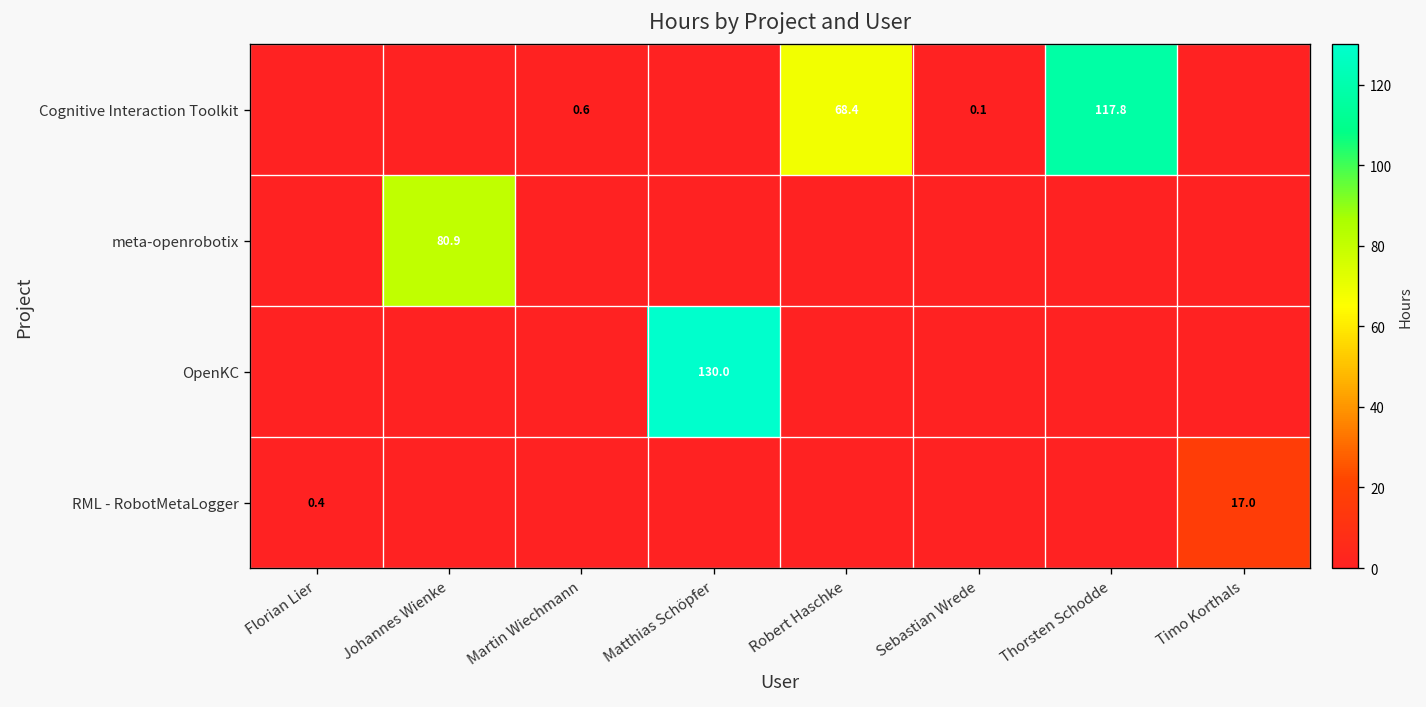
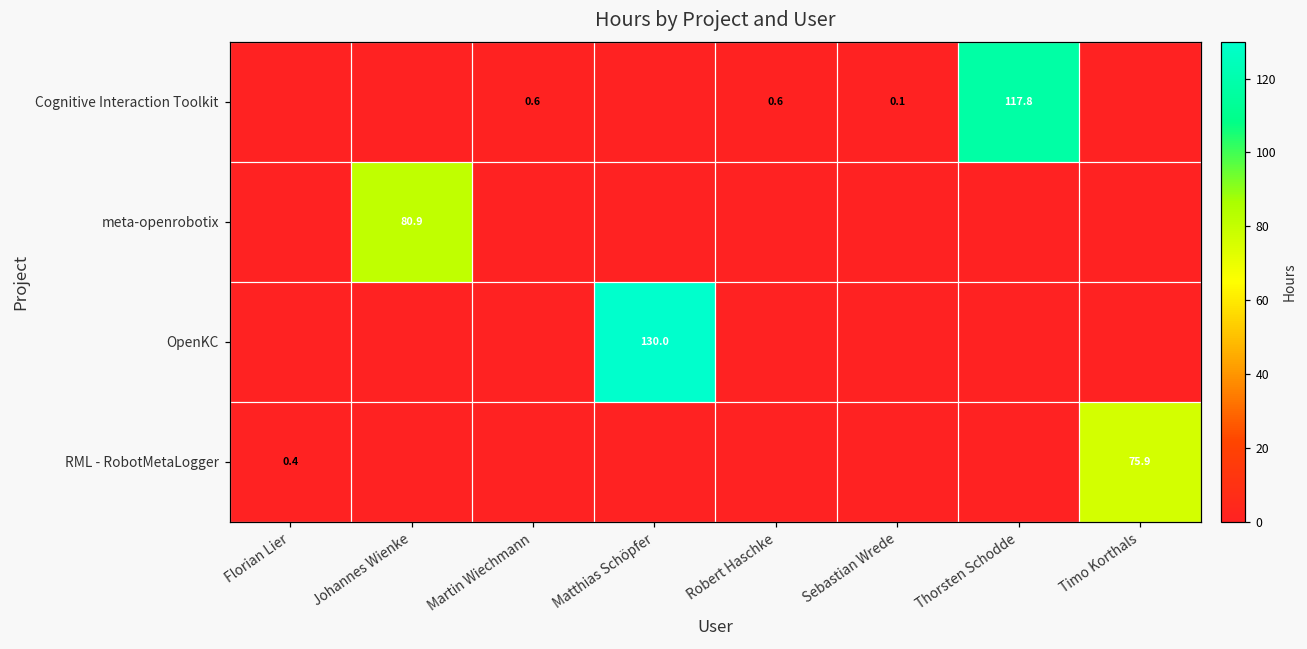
  {
    "Cognitive Interaction Toolkit": {
      "Martin Wiechmann": 0.6,
-     "Robert Haschke": 68.4,
+     "Robert Haschke": 0.6,
      "Sebastian Wrede": 0.1,
      "Thorsten Schodde": 117.8
    },
    "meta-openrobotix": {
      "Johannes Wienke": 80.9
    },
    "OpenKC": {
      "Matthias Schöpfer": 130.0
    },
    "RML - RobotMetaLogger": {
      "Florian Lier": 0.4,
-     "Timo Korthals": 17.0
+     "Timo Korthals": 75.9
    }
  }
